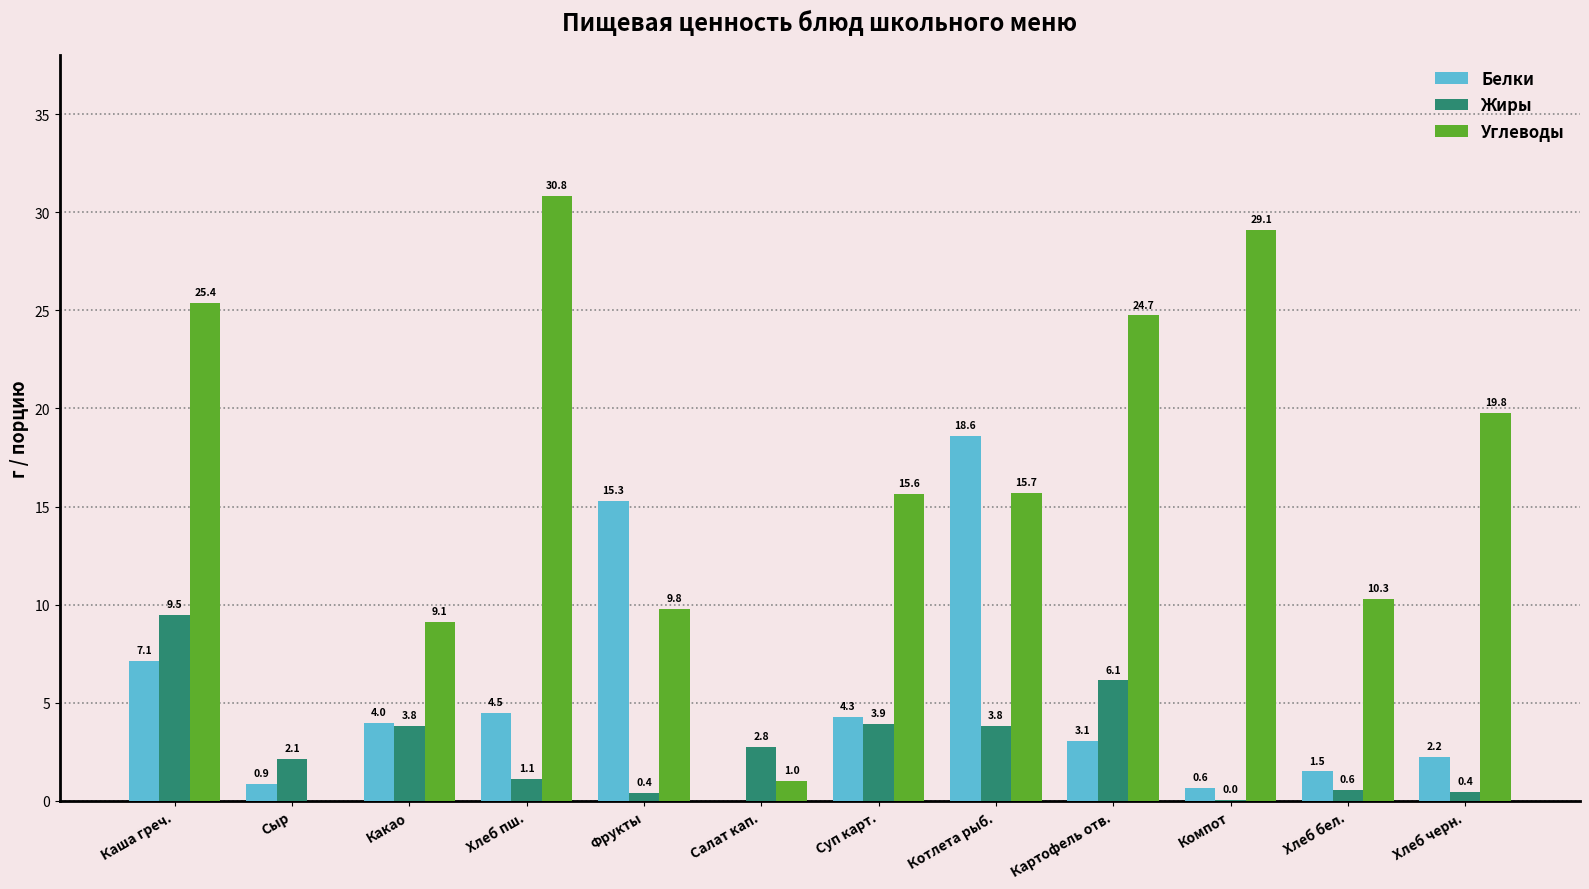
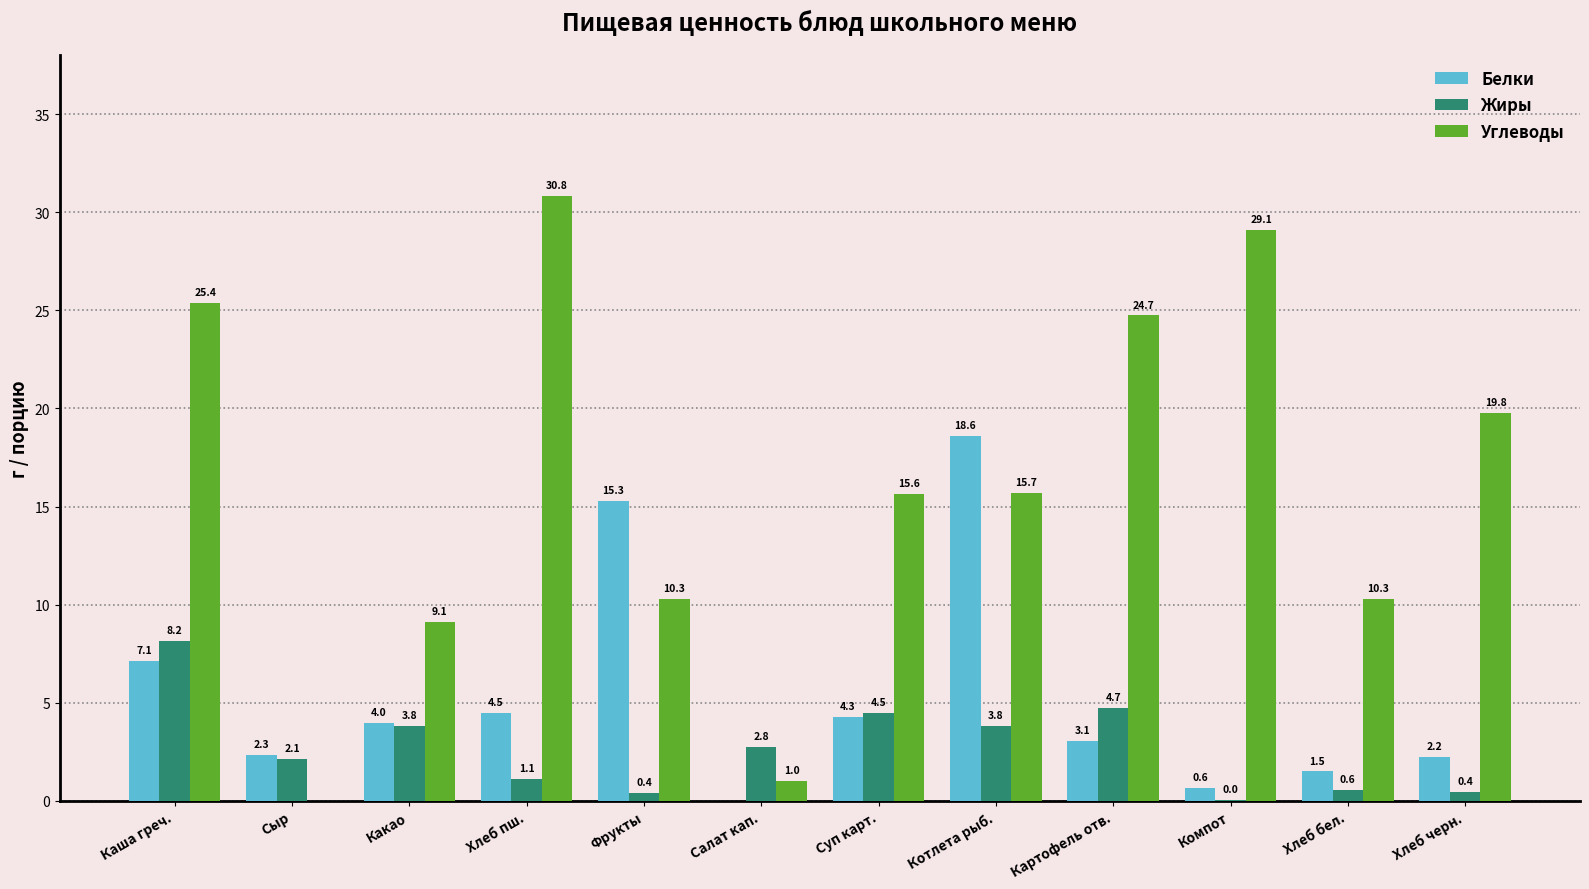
  {
    "Белки": {
      "Каша греч.": 7.1,
-     "Сыр": 0.9,
+     "Сыр": 2.3,
      "Какао": 4.0,
      "Хлеб пш.": 4.5,
      "Фрукты": 15.3,
      "Суп карт.": 4.3,
      "Котлета рыб.": 18.6,
      "Картофель отв.": 3.1,
      "Компот": 0.6,
      "Хлеб бел.": 1.5,
      "Хлеб черн.": 2.2
    },
    "Жиры": {
-     "Каша греч.": 9.5,
+     "Каша греч.": 8.2,
      "Сыр": 2.1,
      "Какао": 3.8,
      "Хлеб пш.": 1.1,
      "Фрукты": 0.4,
      "Салат кап.": 2.8,
-     "Суп карт.": 3.9,
+     "Суп карт.": 4.5,
      "Котлета рыб.": 3.8,
-     "Картофель отв.": 6.1,
+     "Картофель отв.": 4.7,
      "Компот": 0.0,
      "Хлеб бел.": 0.6,
      "Хлеб черн.": 0.4
    },
    "Углеводы": {
      "Каша греч.": 25.4,
      "Какао": 9.1,
      "Хлеб пш.": 30.8,
-     "Фрукты": 9.8,
+     "Фрукты": 10.3,
      "Салат кап.": 1.0,
      "Суп карт.": 15.6,
      "Котлета рыб.": 15.7,
      "Картофель отв.": 24.7,
      "Компот": 29.1,
      "Хлеб бел.": 10.3,
      "Хлеб черн.": 19.8
    }
  }
